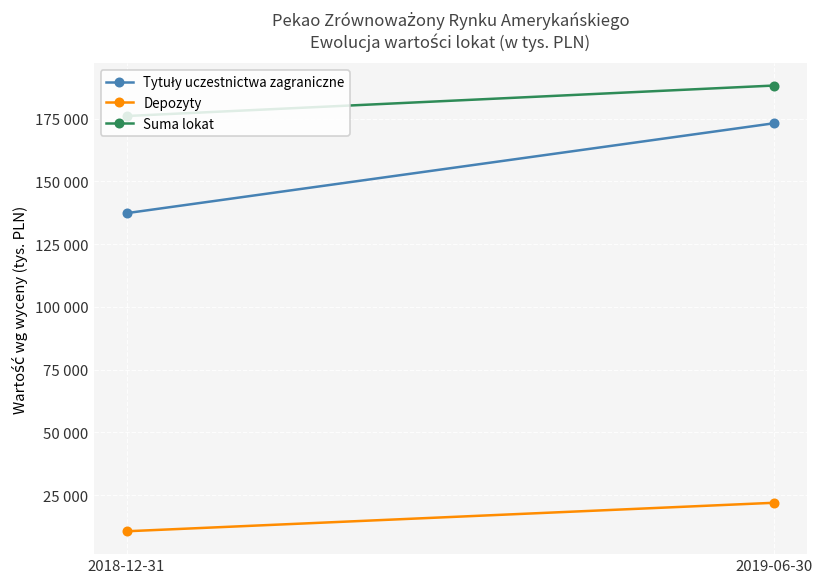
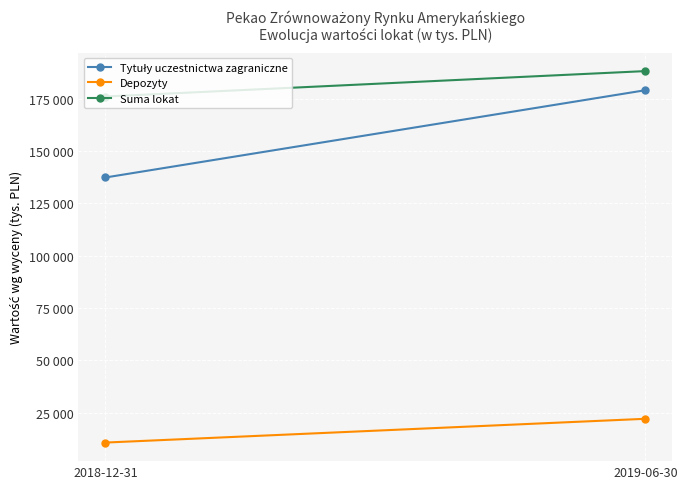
  {
    "Tytuły uczestnictwa zagraniczne": {
      "2018-12-31": 137000,
-     "2019-06-30": 173000
+     "2019-06-30": 179000
    },
    "Depozyty": {
      "2018-12-31": 11000,
      "2019-06-30": 22000
    },
    "Suma lokat": {
      "2019-06-30": 188000
    }
  }
